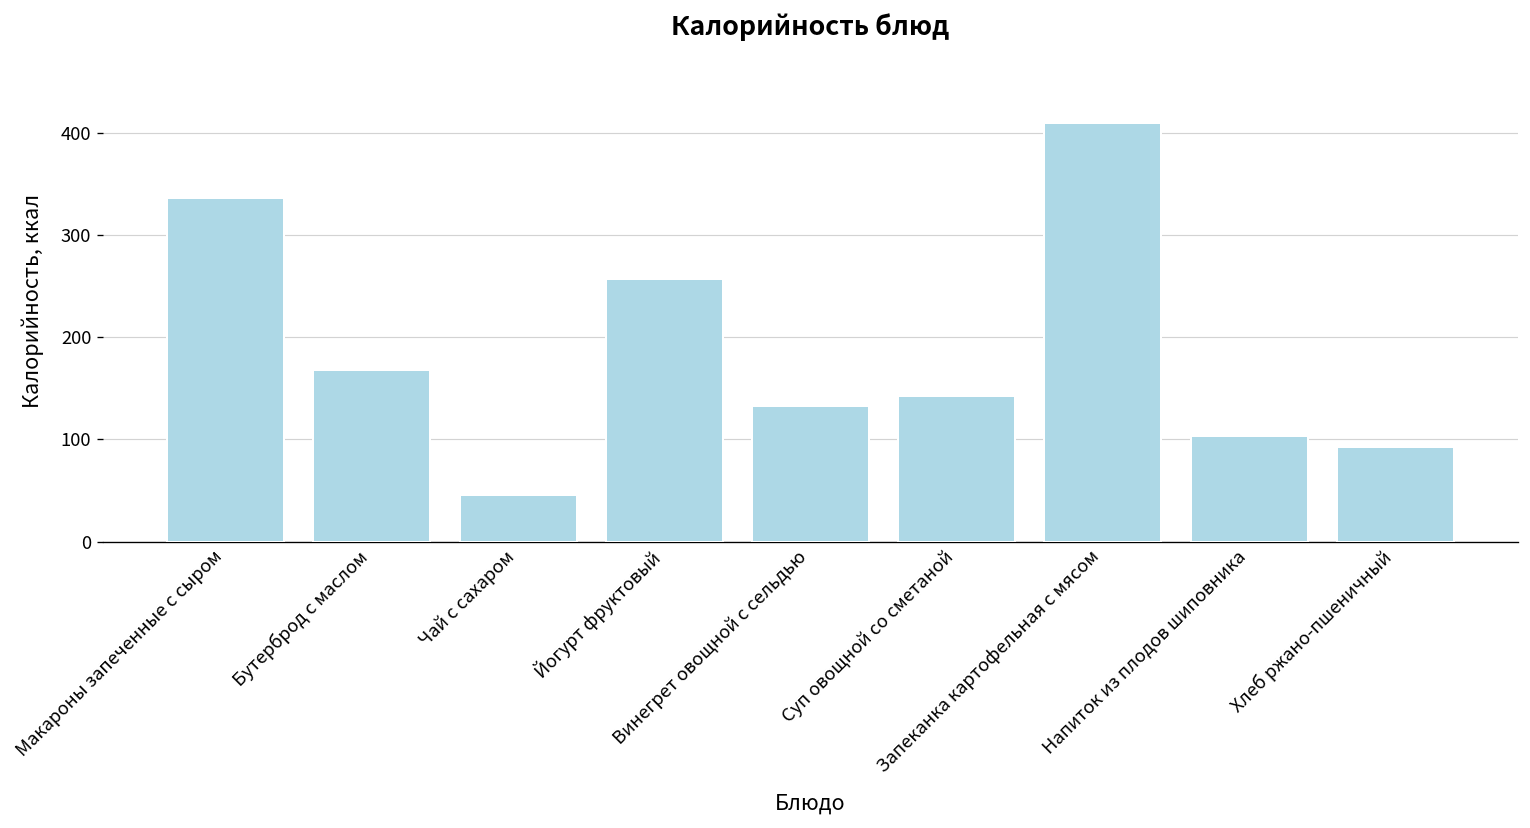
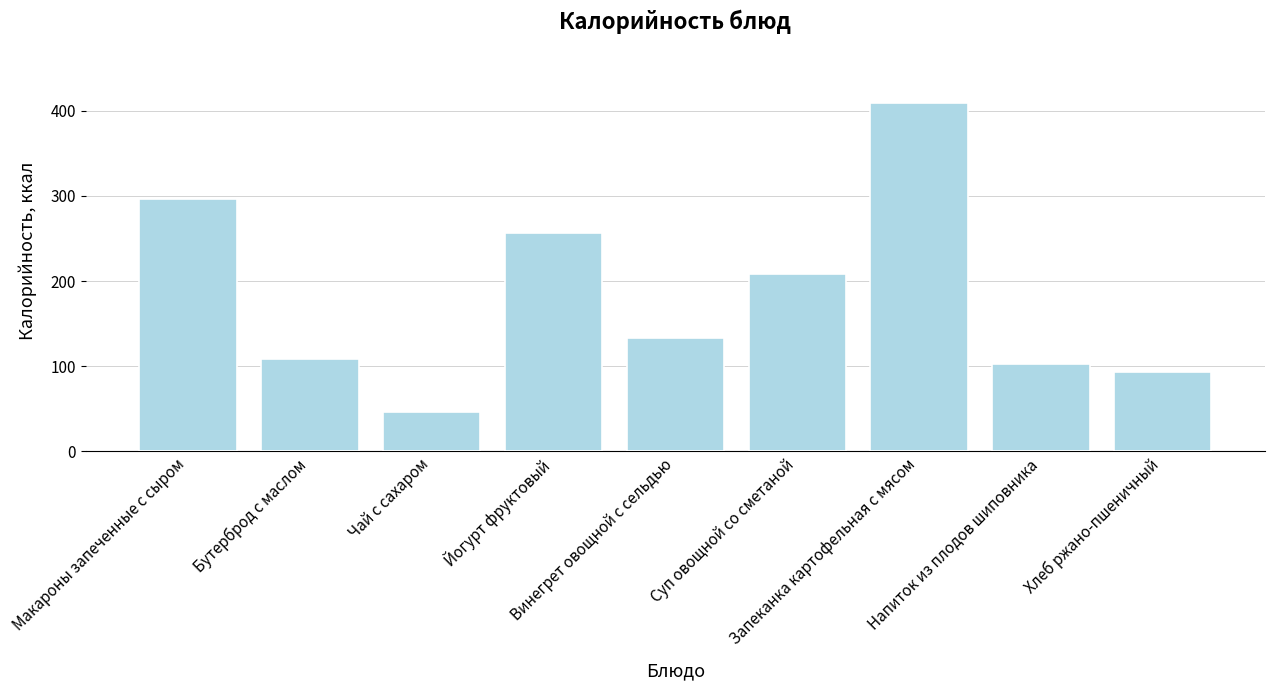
  {
-   "Макароны запеченные с сыром": 340,
-   "Бутерброд с маслом": 170,
+   "Макароны запеченные с сыром": 300,
+   "Бутерброд с маслом": 110,
    "Чай с сахаром": 50,
    "Йогурт фруктовый": 260,
    "Винегрет овощной с сельдью": 130,
-   "Суп овощной со сметаной": 140,
+   "Суп овощной со сметаной": 210,
    "Запеканка картофельная с мясом": 410,
    "Напиток из плодов шиповника": 100,
    "Хлеб ржано-пшеничный": 90
  }
